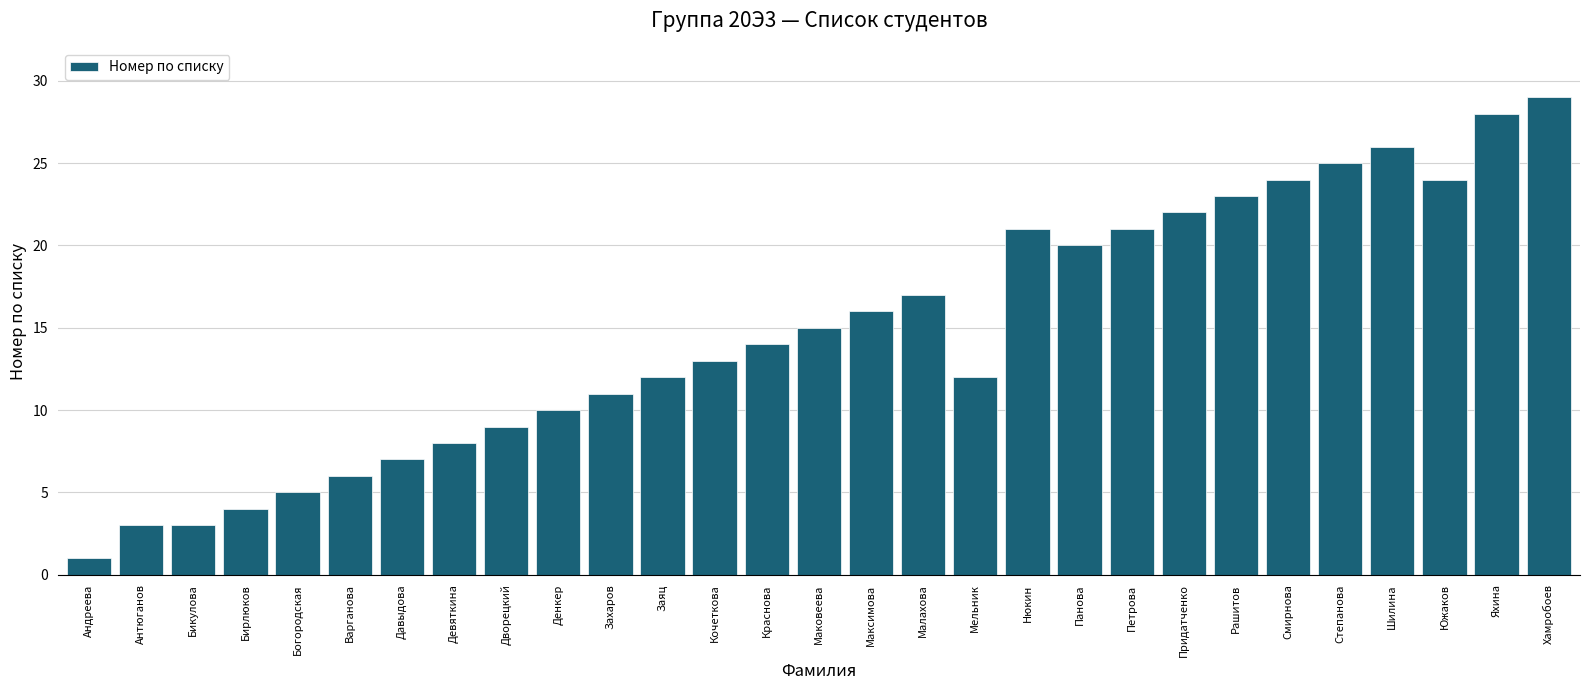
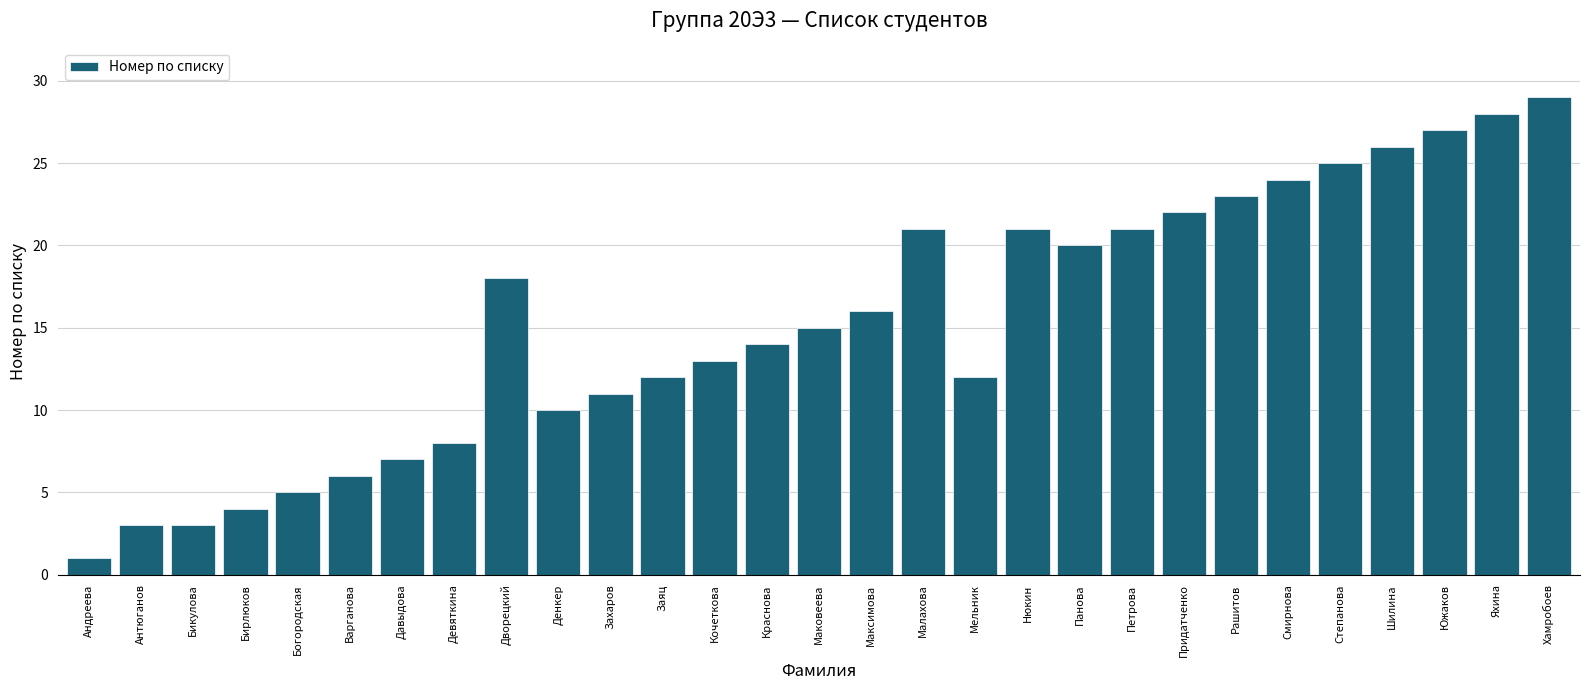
  {
    "Андреева": 1,
    "Антюганов": 3,
    "Бикулова": 3,
    "Бирлюков": 4,
    "Богородская": 5,
    "Варганова": 6,
    "Давыдова": 7,
    "Девяткина": 8,
-   "Дворецкий": 9,
+   "Дворецкий": 18,
    "Денкер": 10,
    "Захаров": 11,
    "Заяц": 12,
    "Кочеткова": 13,
    "Краснова": 14,
    "Маковеева": 15,
    "Максимова": 16,
-   "Малахова": 17,
+   "Малахова": 21,
    "Мельник": 12,
    "Нюкин": 21,
    "Панова": 20,
    "Петрова": 21,
    "Придатченко": 22,
    "Рашитов": 23,
    "Смирнова": 24,
    "Степанова": 25,
    "Шилина": 26,
-   "Южаков": 24,
+   "Южаков": 27,
    "Яхина": 28,
    "Хамробоев": 29
  }
